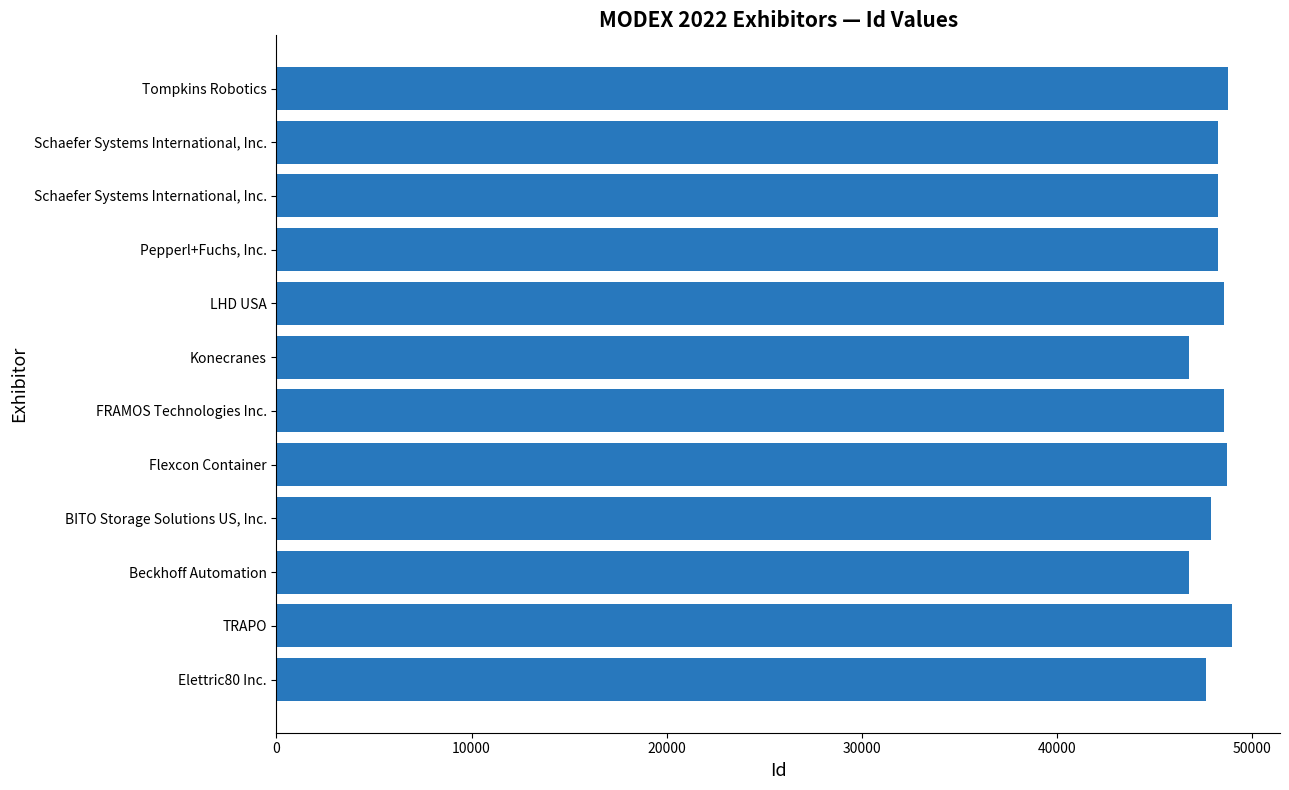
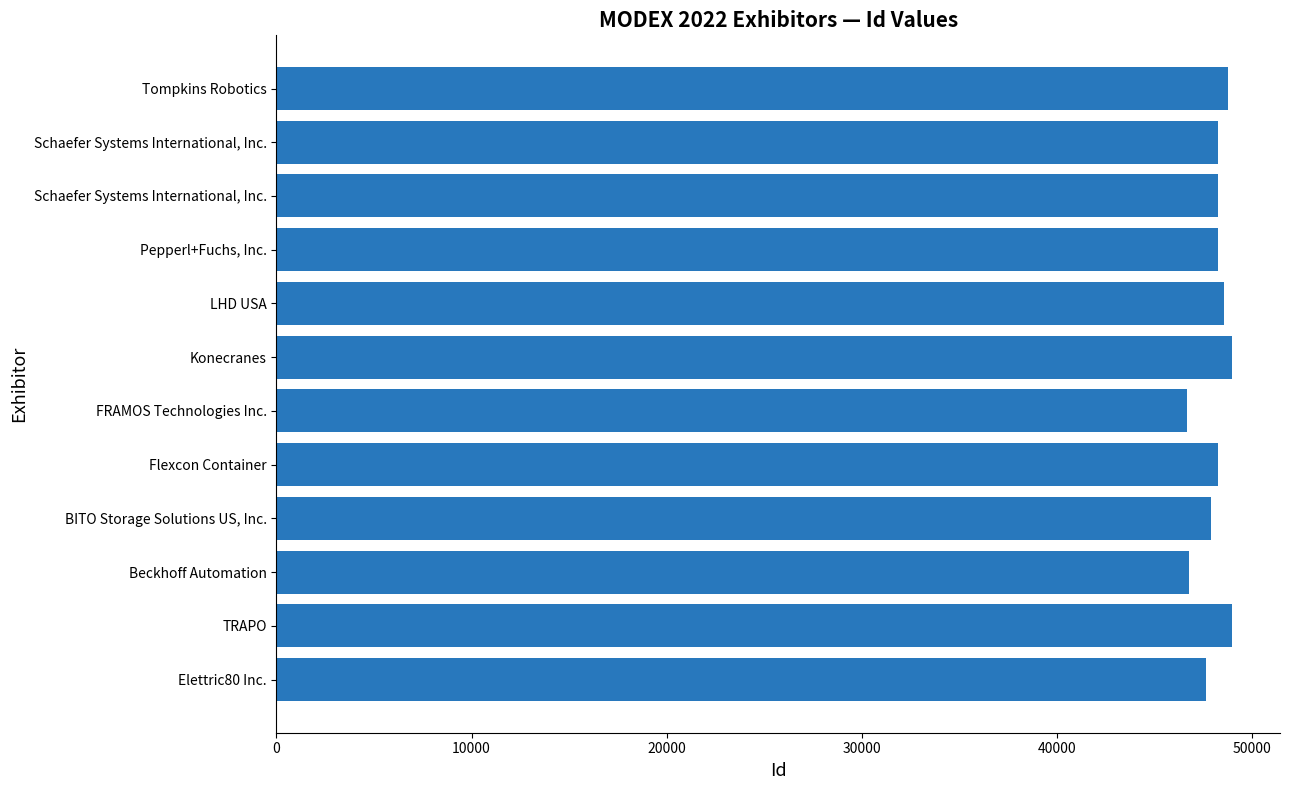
  {
    "Tompkins Robotics": 48700,
    "Pepperl+Fuchs, Inc.": 48200,
    "LHD USA": 48600,
-   "Konecranes": 46800,
-   "FRAMOS Technologies Inc.": 48500,
-   "Flexcon Container": 48700,
+   "Konecranes": 48900,
+   "FRAMOS Technologies Inc.": 46600,
+   "Flexcon Container": 48200,
    "BITO Storage Solutions US, Inc.": 47900,
    "Beckhoff Automation": 46700,
    "TRAPO": 49000,
    "Elettric80 Inc.": 47600
  }
